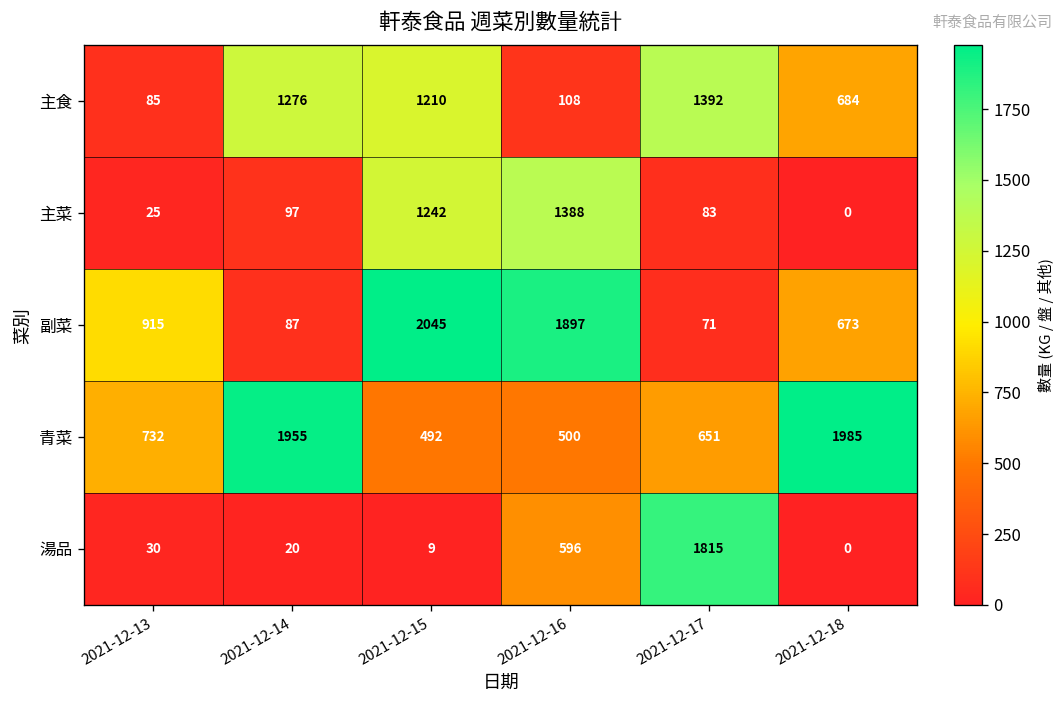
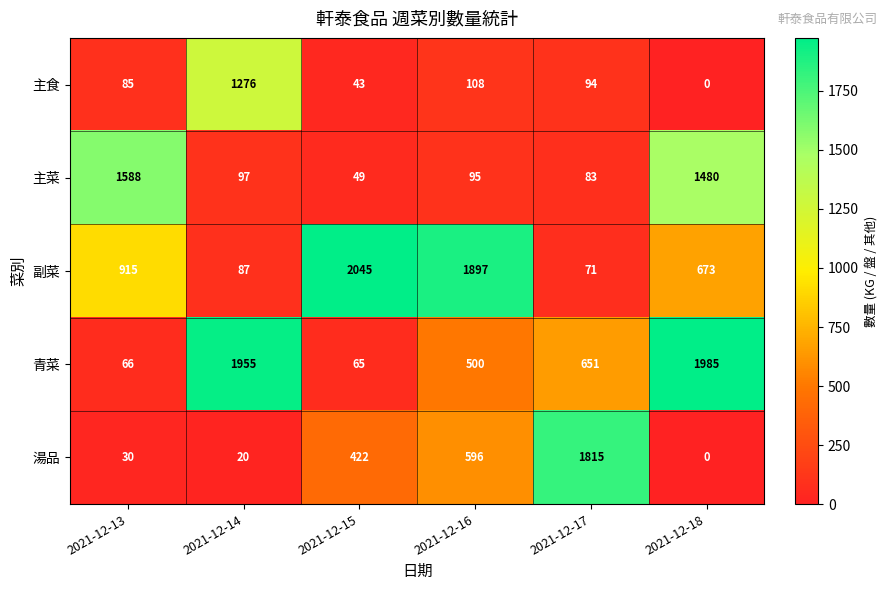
  {
    "主食": {
      "2021-12-13": 85,
      "2021-12-14": 1276,
-     "2021-12-15": 1210,
+     "2021-12-15": 43,
      "2021-12-16": 108,
-     "2021-12-17": 1392,
-     "2021-12-18": 684
+     "2021-12-17": 94,
+     "2021-12-18": 0
    },
    "主菜": {
-     "2021-12-13": 25,
+     "2021-12-13": 1588,
      "2021-12-14": 97,
-     "2021-12-15": 1242,
-     "2021-12-16": 1388,
+     "2021-12-15": 49,
+     "2021-12-16": 95,
      "2021-12-17": 83,
-     "2021-12-18": 0
+     "2021-12-18": 1480
    },
    "副菜": {
      "2021-12-13": 915,
      "2021-12-14": 87,
      "2021-12-15": 2045,
      "2021-12-16": 1897,
      "2021-12-17": 71,
      "2021-12-18": 673
    },
    "青菜": {
-     "2021-12-13": 732,
+     "2021-12-13": 66,
      "2021-12-14": 1955,
-     "2021-12-15": 492,
+     "2021-12-15": 65,
      "2021-12-16": 500,
      "2021-12-17": 651,
      "2021-12-18": 1985
    },
    "湯品": {
      "2021-12-13": 30,
      "2021-12-14": 20,
-     "2021-12-15": 9,
+     "2021-12-15": 422,
      "2021-12-16": 596,
      "2021-12-17": 1815,
      "2021-12-18": 0
    }
  }
